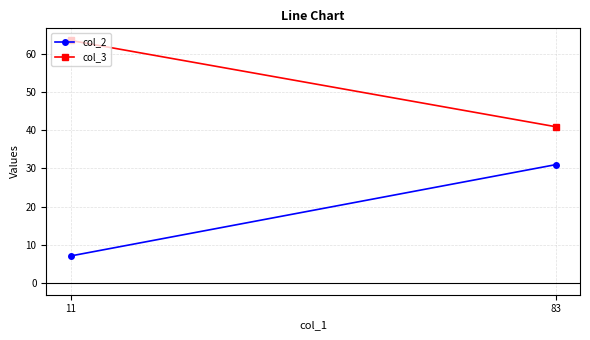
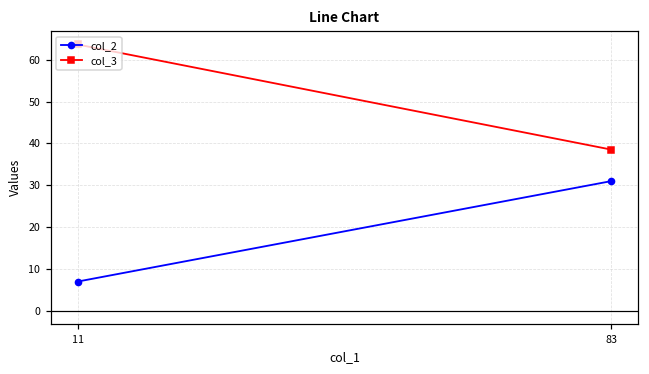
  {
    "col_2": {
      "11": 7,
      "83": 31
    },
    "col_3": {
-     "83": 41
+     "83": 39
    }
  }
